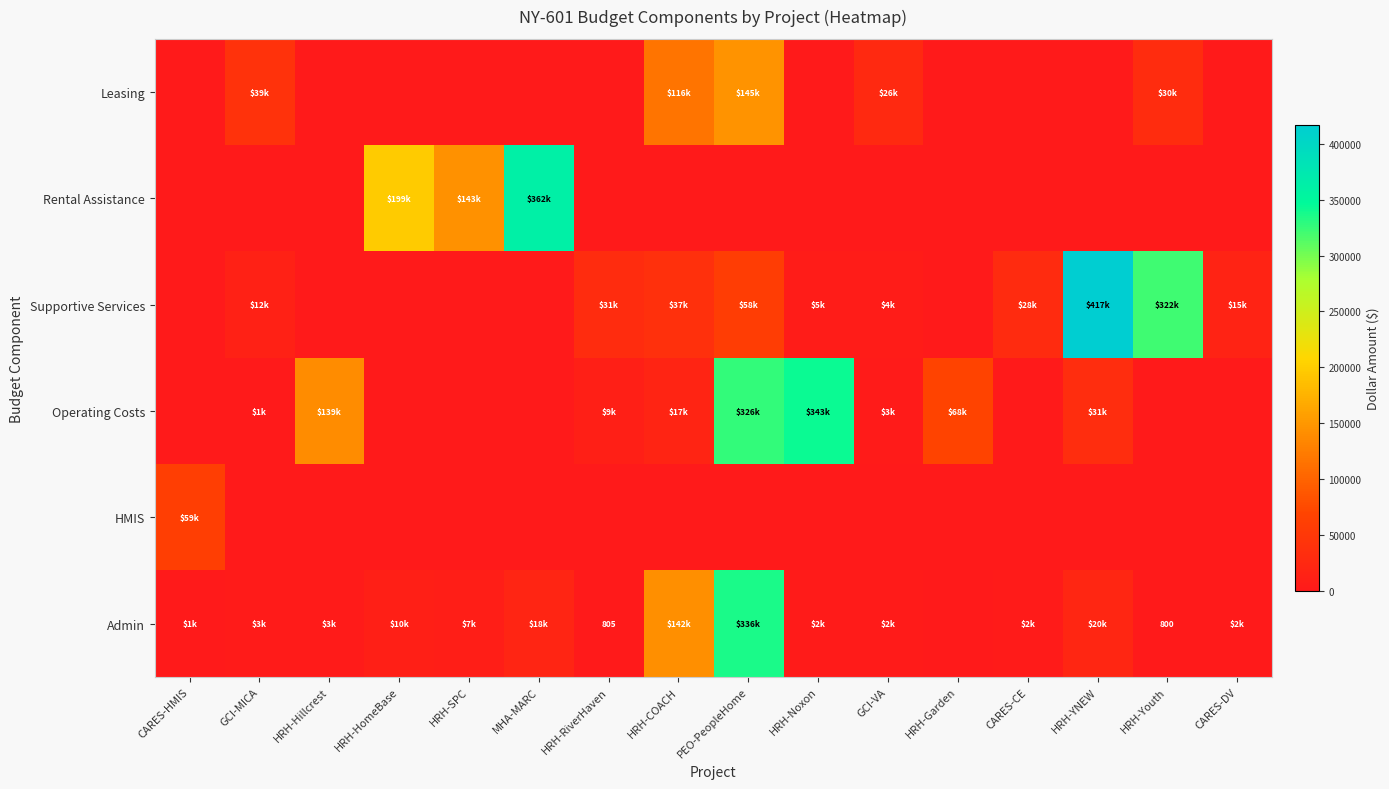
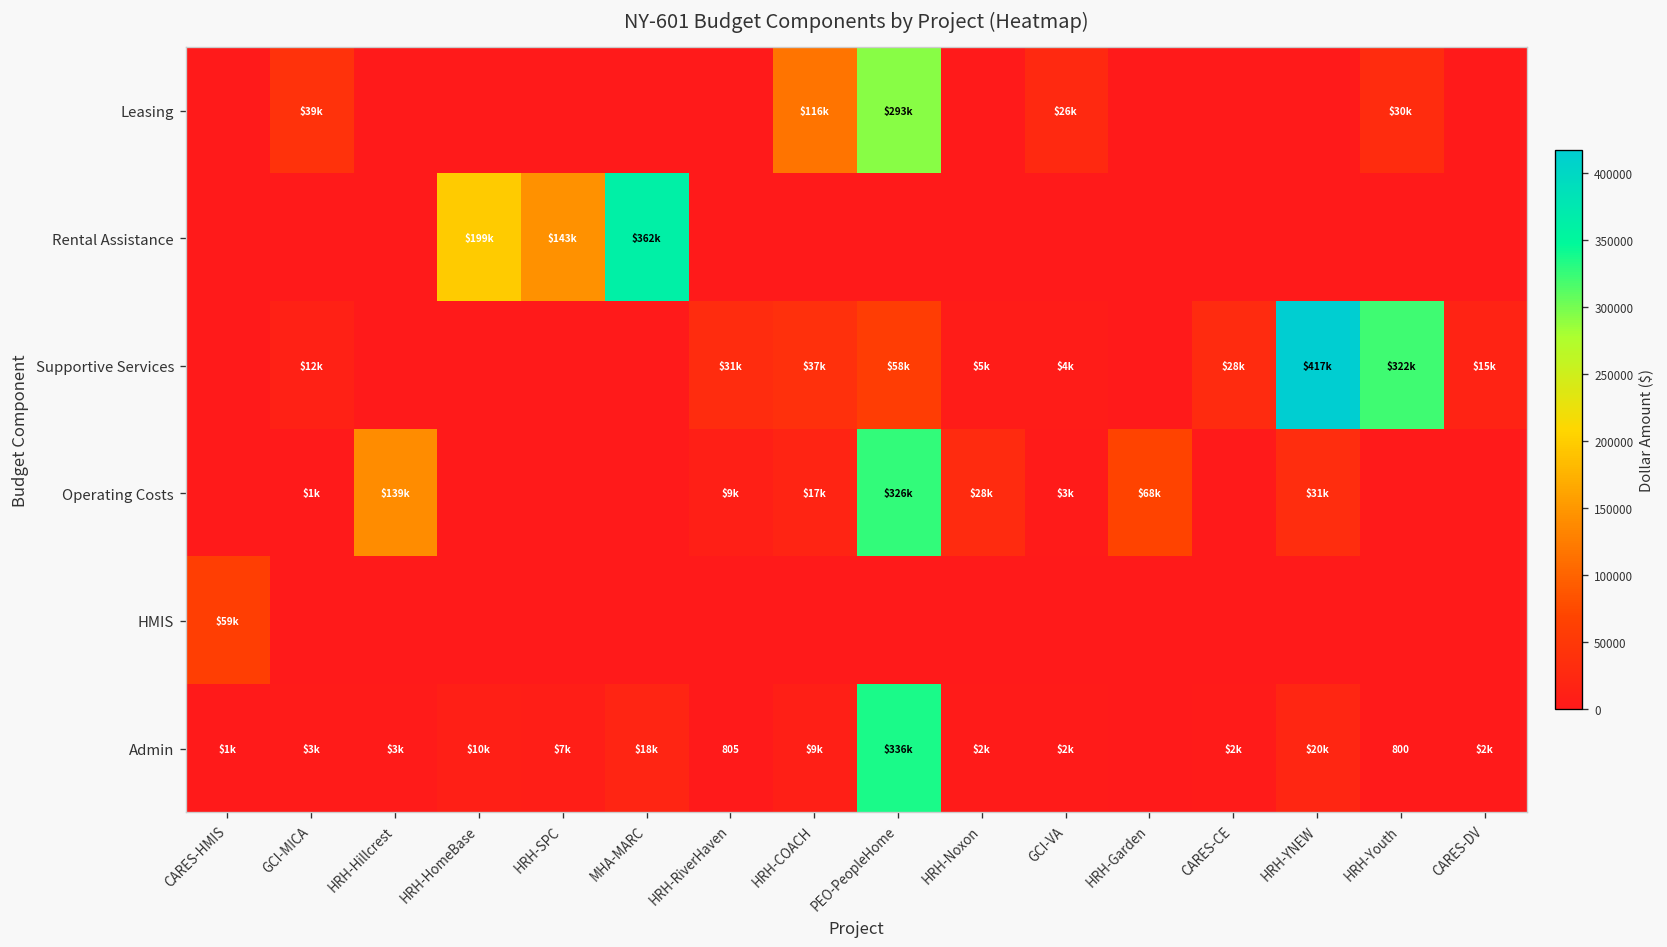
  {
    "Leasing": {
      "GCI-MICA": "$39k",
      "HRH-COACH": "$116k",
-     "PEO-PeopleHome": "$145k",
+     "PEO-PeopleHome": "$293k",
      "GCI-VA": "$26k",
      "HRH-Youth": "$30k"
    },
    "Rental Assistance": {
      "HRH-HomeBase": "$199k",
      "HRH-SPC": "$143k",
      "MHA-MARC": "$362k"
    },
    "Supportive Services": {
      "GCI-MICA": "$12k",
      "HRH-RiverHaven": "$31k",
      "HRH-COACH": "$37k",
      "PEO-PeopleHome": "$58k",
      "HRH-Noxon": "$5k",
      "GCI-VA": "$4k",
      "CARES-CE": "$28k",
      "HRH-YNEW": "$417k",
      "HRH-Youth": "$322k",
      "CARES-DV": "$15k"
    },
    "Operating Costs": {
      "GCI-MICA": "$1k",
      "HRH-Hillcrest": "$139k",
      "HRH-RiverHaven": "$9k",
      "HRH-COACH": "$17k",
      "PEO-PeopleHome": "$326k",
-     "HRH-Noxon": "$343k",
+     "HRH-Noxon": "$28k",
      "GCI-VA": "$3k",
      "HRH-Garden": "$68k",
      "HRH-YNEW": "$31k"
    },
    "HMIS": {
      "CARES-HMIS": "$59k"
    },
    "Admin": {
      "CARES-HMIS": "$1k",
      "GCI-MICA": "$3k",
      "HRH-Hillcrest": "$3k",
      "HRH-HomeBase": "$10k",
      "HRH-SPC": "$7k",
      "MHA-MARC": "$18k",
      "HRH-RiverHaven": "805",
-     "HRH-COACH": "$142k",
+     "HRH-COACH": "$9k",
      "PEO-PeopleHome": "$336k",
      "HRH-Noxon": "$2k",
      "GCI-VA": "$2k",
      "CARES-CE": "$2k",
      "HRH-YNEW": "$20k",
      "HRH-Youth": "800",
      "CARES-DV": "$2k"
    }
  }
